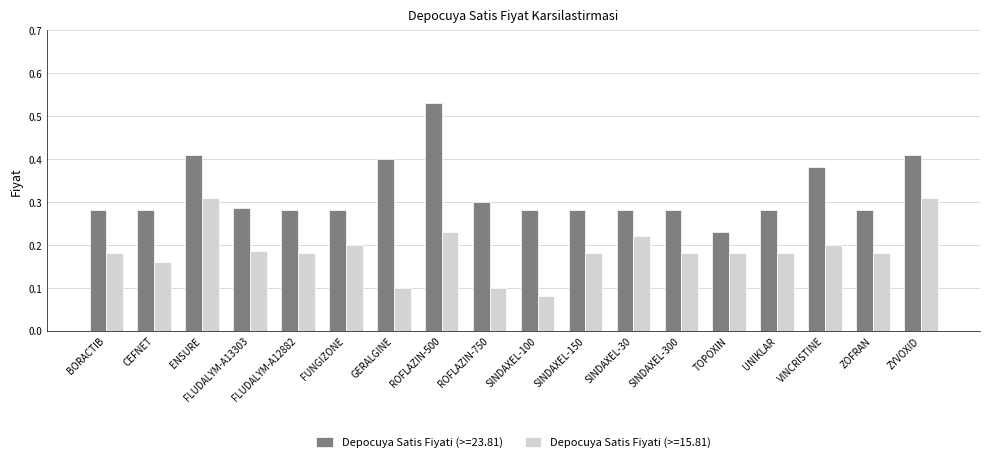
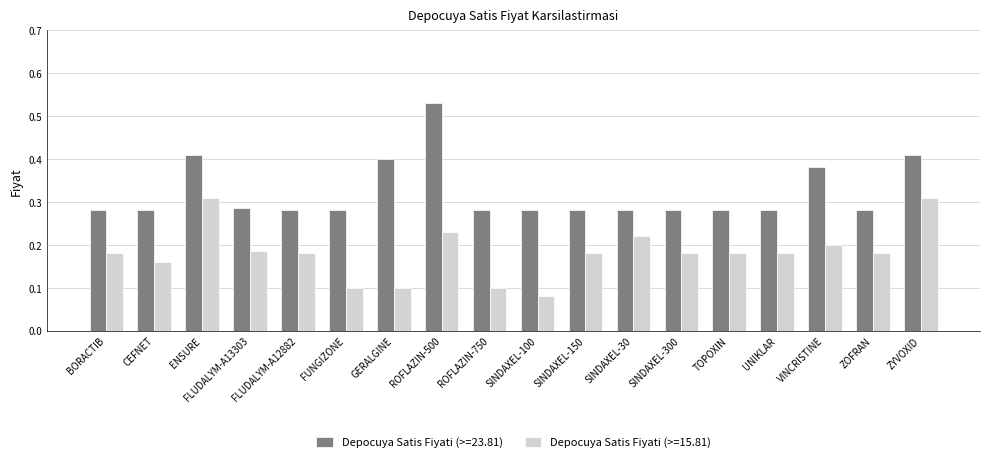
  {
    "Depocuya Satis Fiyati (>=23.81)": {
      "BORACTIB": 0.28,
      "CEFNET": 0.28,
      "ENSURE": 0.41,
      "FLUDALYM-A13303": 0.29,
      "FLUDALYM-A12882": 0.28,
      "FUNGIZONE": 0.28,
      "GERALGINE": 0.40,
      "ROFLAZIN-500": 0.53,
-     "ROFLAZIN-750": 0.30,
+     "ROFLAZIN-750": 0.28,
      "SINDAXEL-100": 0.28,
      "SINDAXEL-150": 0.28,
      "SINDAXEL-30": 0.28,
      "SINDAXEL-300": 0.28,
-     "TOPOXIN": 0.23,
+     "TOPOXIN": 0.28,
      "UNIKLAR": 0.28,
      "VINCRISTINE": 0.38,
      "ZOFRAN": 0.28,
      "ZYVOXID": 0.41
    },
    "Depocuya Satis Fiyati (>=15.81)": {
      "BORACTIB": 0.18,
      "CEFNET": 0.16,
      "ENSURE": 0.31,
      "FLUDALYM-A13303": 0.19,
      "FLUDALYM-A12882": 0.18,
-     "FUNGIZONE": 0.2,
+     "FUNGIZONE": 0.1,
      "GERALGINE": 0.1,
      "ROFLAZIN-500": 0.23,
      "ROFLAZIN-750": 0.1,
      "SINDAXEL-100": 0.08,
      "SINDAXEL-150": 0.18,
      "SINDAXEL-30": 0.22,
      "SINDAXEL-300": 0.18,
      "TOPOXIN": 0.18,
      "UNIKLAR": 0.18,
      "VINCRISTINE": 0.2,
      "ZOFRAN": 0.18,
      "ZYVOXID": 0.31
    }
  }
